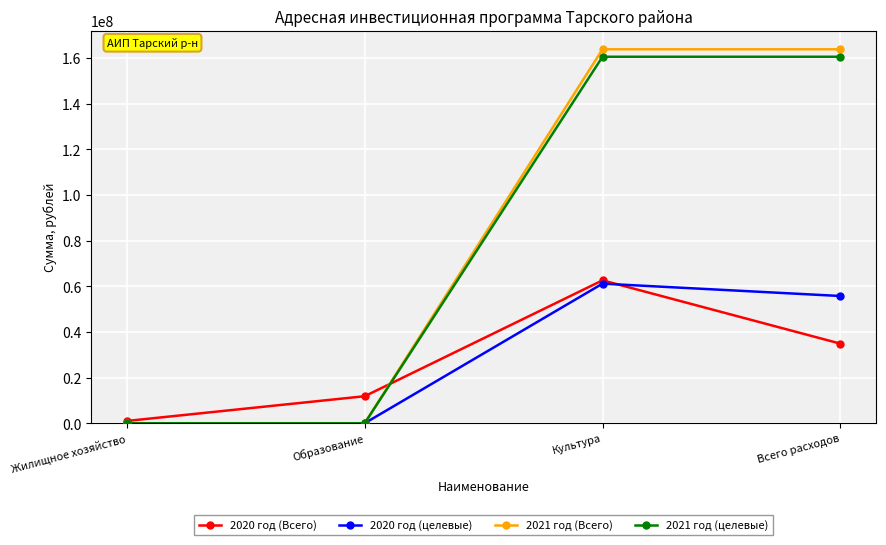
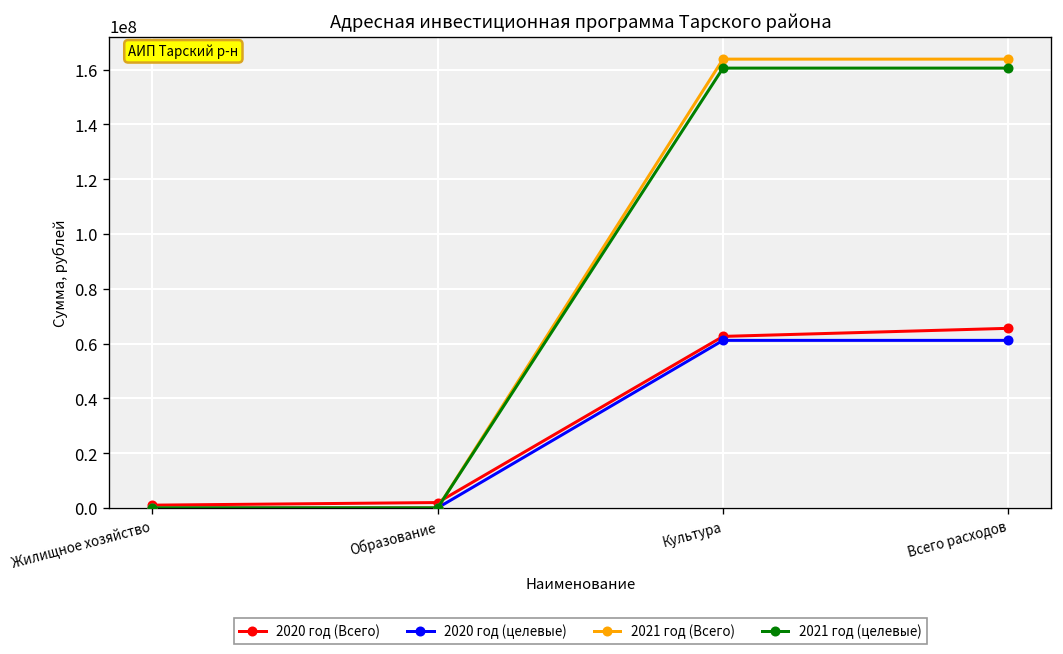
  {
    "2020 год (Всего)": {
-     "Образование": 12000000,
+     "Образование": 2000000,
      "Культура": 63000000,
-     "Всего расходов": 35000000
+     "Всего расходов": 66000000
    },
    "2020 год (целевые)": {
      "Культура": 61000000,
-     "Всего расходов": 56000000
+     "Всего расходов": 61000000
    },
    "2021 год (Всего)": {
      "Культура": 164000000,
      "Всего расходов": 164000000
    },
    "2021 год (целевые)": {
      "Культура": 161000000,
      "Всего расходов": 161000000
    }
  }
